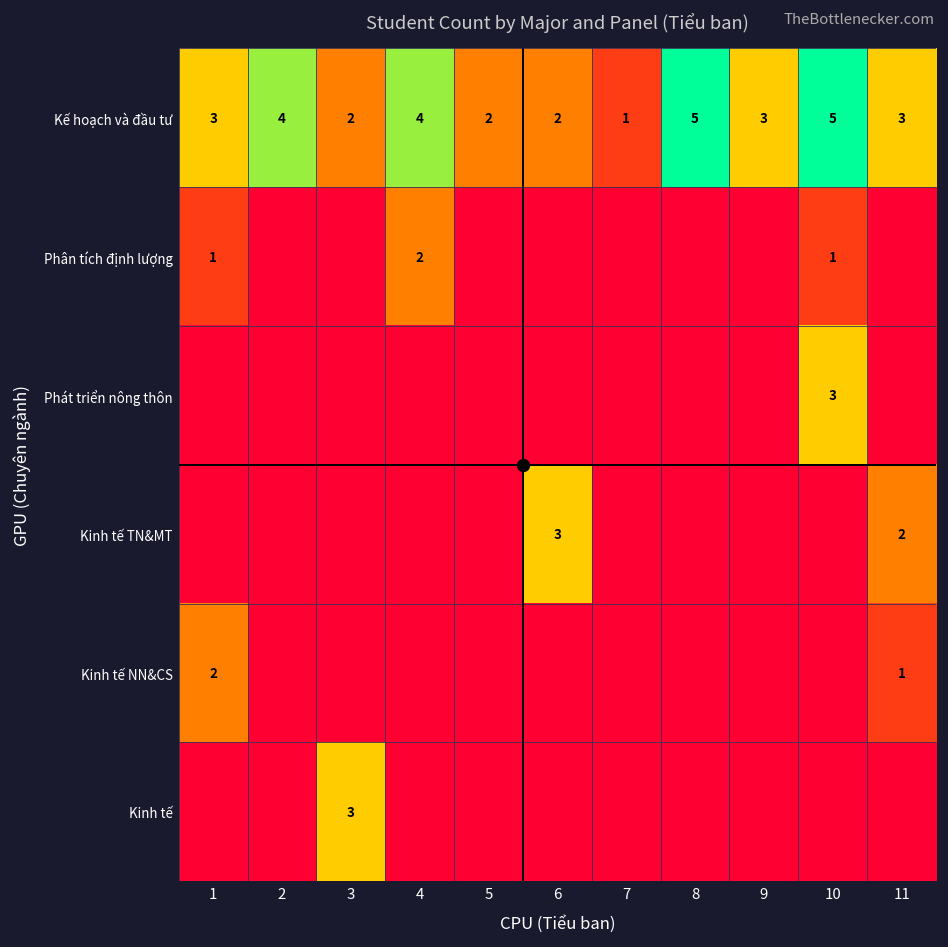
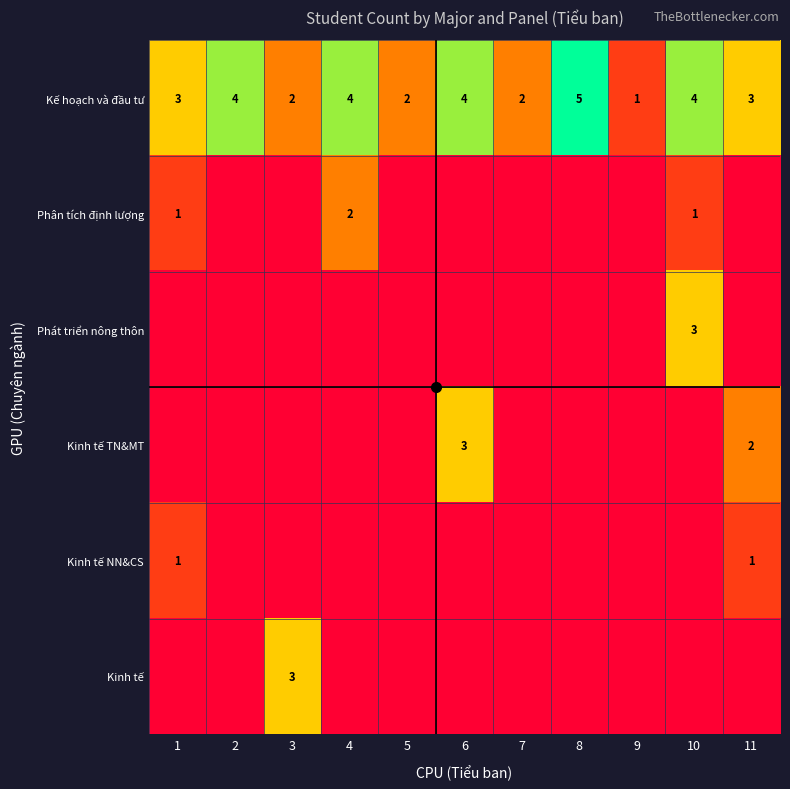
  {
    "Kế hoạch và đầu tư": {
      "1": 3,
      "2": 4,
      "3": 2,
      "4": 4,
      "5": 2,
-     "6": 2,
-     "7": 1,
+     "6": 4,
+     "7": 2,
      "8": 5,
-     "9": 3,
-     "10": 5,
+     "9": 1,
+     "10": 4,
      "11": 3
    },
    "Phân tích định lượng": {
      "1": 1,
      "4": 2,
      "10": 1
    },
    "Phát triển nông thôn": {
      "10": 3
    },
    "Kinh tế TN&MT": {
      "6": 3,
      "11": 2
    },
    "Kinh tế NN&CS": {
-     "1": 2,
+     "1": 1,
      "11": 1
    },
    "Kinh tế": {
      "3": 3
    }
  }
